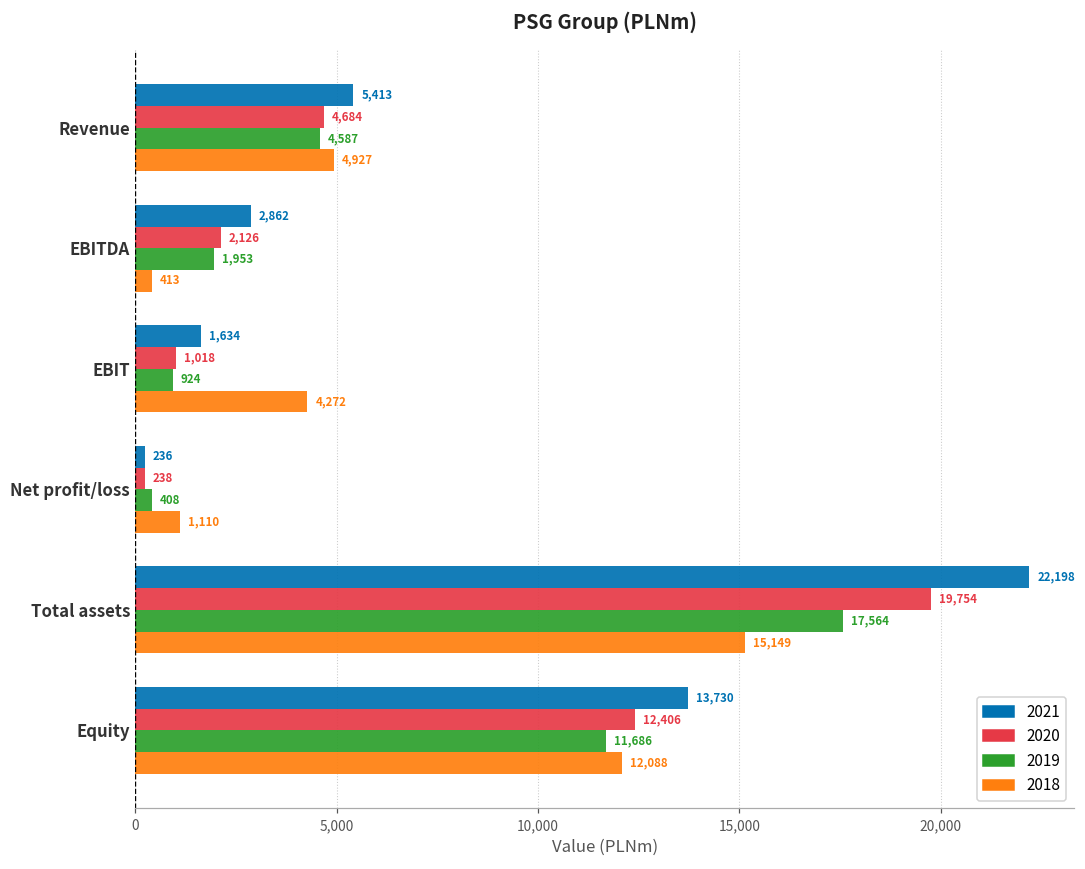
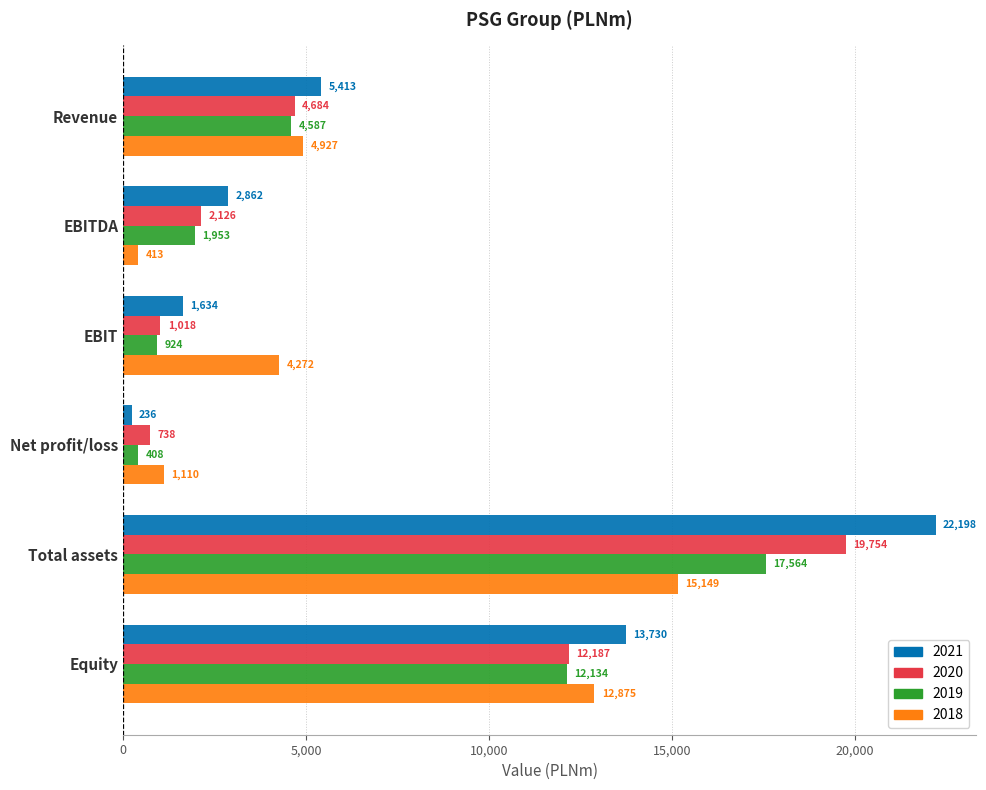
  {
    "2021": {
      "Revenue": "5,413",
      "EBITDA": "2,862",
      "EBIT": "1,634",
      "Net profit/loss": "236",
      "Total assets": "22,198",
      "Equity": "13,730"
    },
    "2020": {
      "Revenue": "4,684",
      "EBITDA": "2,126",
      "EBIT": "1,018",
-     "Net profit/loss": "238",
+     "Net profit/loss": "738",
      "Total assets": "19,754",
-     "Equity": "12,406"
+     "Equity": "12,187"
    },
    "2019": {
      "Revenue": "4,587",
      "EBITDA": "1,953",
      "EBIT": "924",
      "Net profit/loss": "408",
      "Total assets": "17,564",
-     "Equity": "11,686"
+     "Equity": "12,134"
    },
    "2018": {
      "Revenue": "4,927",
      "EBITDA": "413",
      "EBIT": "4,272",
      "Net profit/loss": "1,110",
      "Total assets": "15,149",
-     "Equity": "12,088"
+     "Equity": "12,875"
    }
  }
